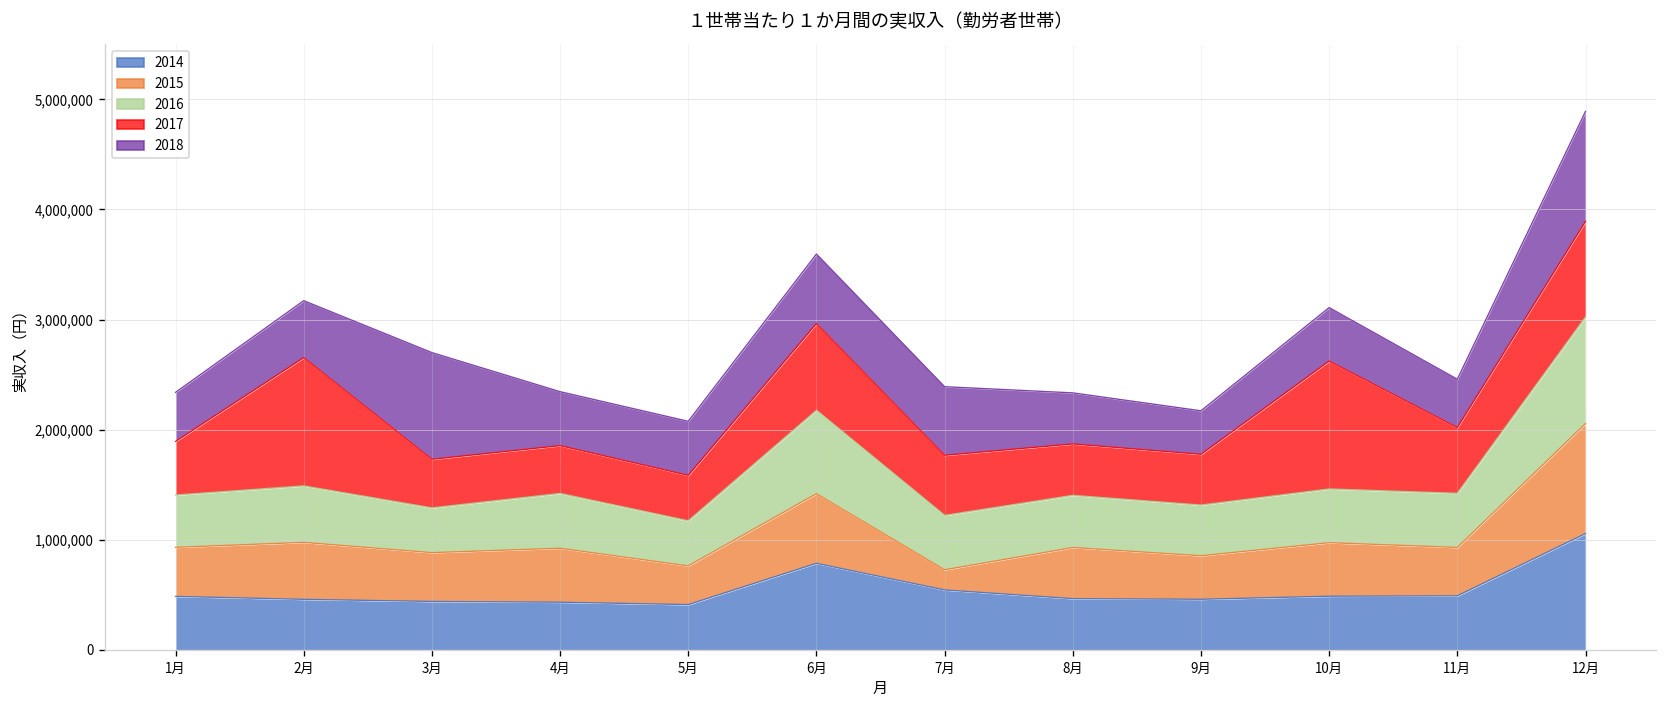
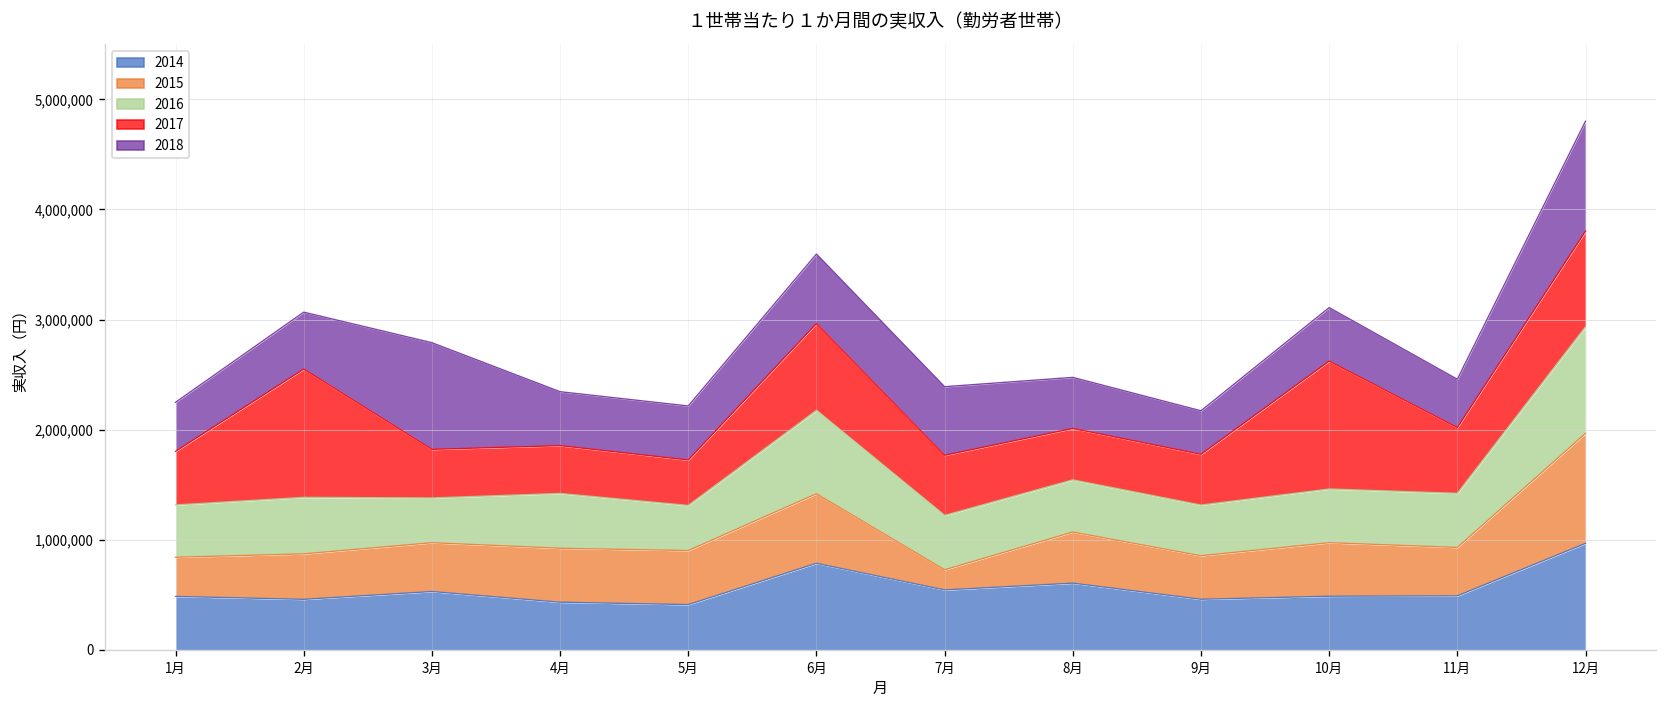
  {
    "2014": {
      "1月": "500,000",
      "2月": "500,000",
-     "3月": "400,000",
+     "3月": "500,000",
      "4月": "400,000",
      "5月": "400,000",
      "6月": "800,000",
      "7月": "500,000",
-     "8月": "500,000",
+     "8月": "600,000",
      "9月": "500,000",
      "10月": "500,000",
      "11月": "500,000",
-     "12月": "1,100,000"
+     "12月": "1,000,000"
    },
    "2015": {
-     "1月": "450,000",
-     "2月": "500,000",
+     "1月": "360,000",
+     "2月": "400,000",
      "3月": "400,000",
      "4月": "500,000",
-     "5月": "400,000",
+     "5月": "500,000",
      "6月": "600,000",
      "7月": "200,000",
      "8月": "500,000",
      "9月": "400,000",
      "10月": "500,000",
      "11月": "400,000",
      "12月": "1,000,000"
    },
    "2016": {
      "1月": "500,000",
      "2月": "500,000",
      "3月": "400,000",
      "4月": "500,000",
      "5月": "400,000",
      "6月": "800,000",
      "7月": "500,000",
      "8月": "500,000",
      "9月": "500,000",
      "10月": "500,000",
      "11月": "500,000",
      "12月": "1,000,000"
    },
    "2017": {
      "1月": "500,000",
      "2月": "1,200,000",
      "3月": "400,000",
      "4月": "400,000",
      "5月": "400,000",
      "6月": "800,000",
      "7月": "500,000",
      "8月": "500,000",
      "9月": "500,000",
      "10月": "1,200,000",
      "11月": "600,000",
      "12月": "900,000"
    },
    "2018": {
      "1月": "400,000",
      "2月": "500,000",
      "3月": "1,000,000",
      "4月": "500,000",
      "5月": "500,000",
      "6月": "600,000",
      "7月": "600,000",
      "8月": "500,000",
      "9月": "400,000",
      "10月": "500,000",
      "11月": "400,000",
      "12月": "1,000,000"
    }
  }
